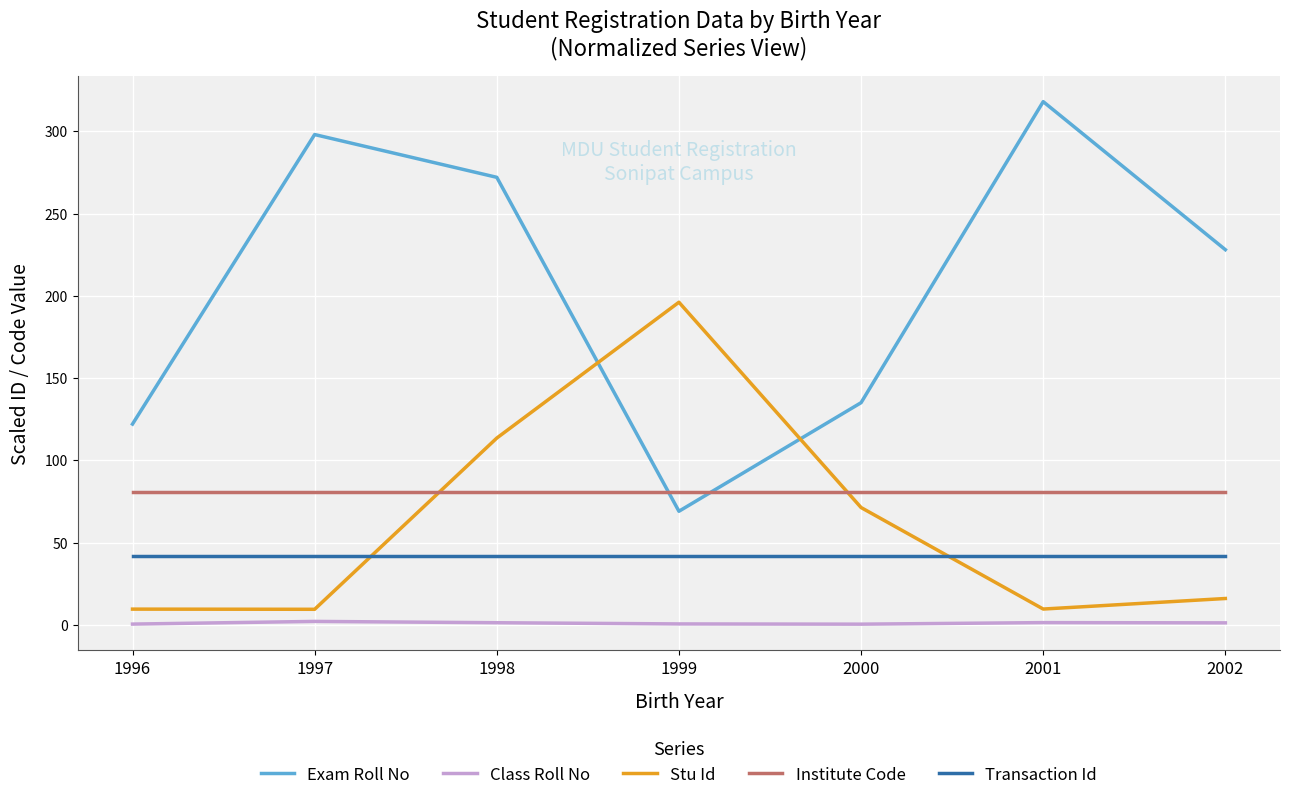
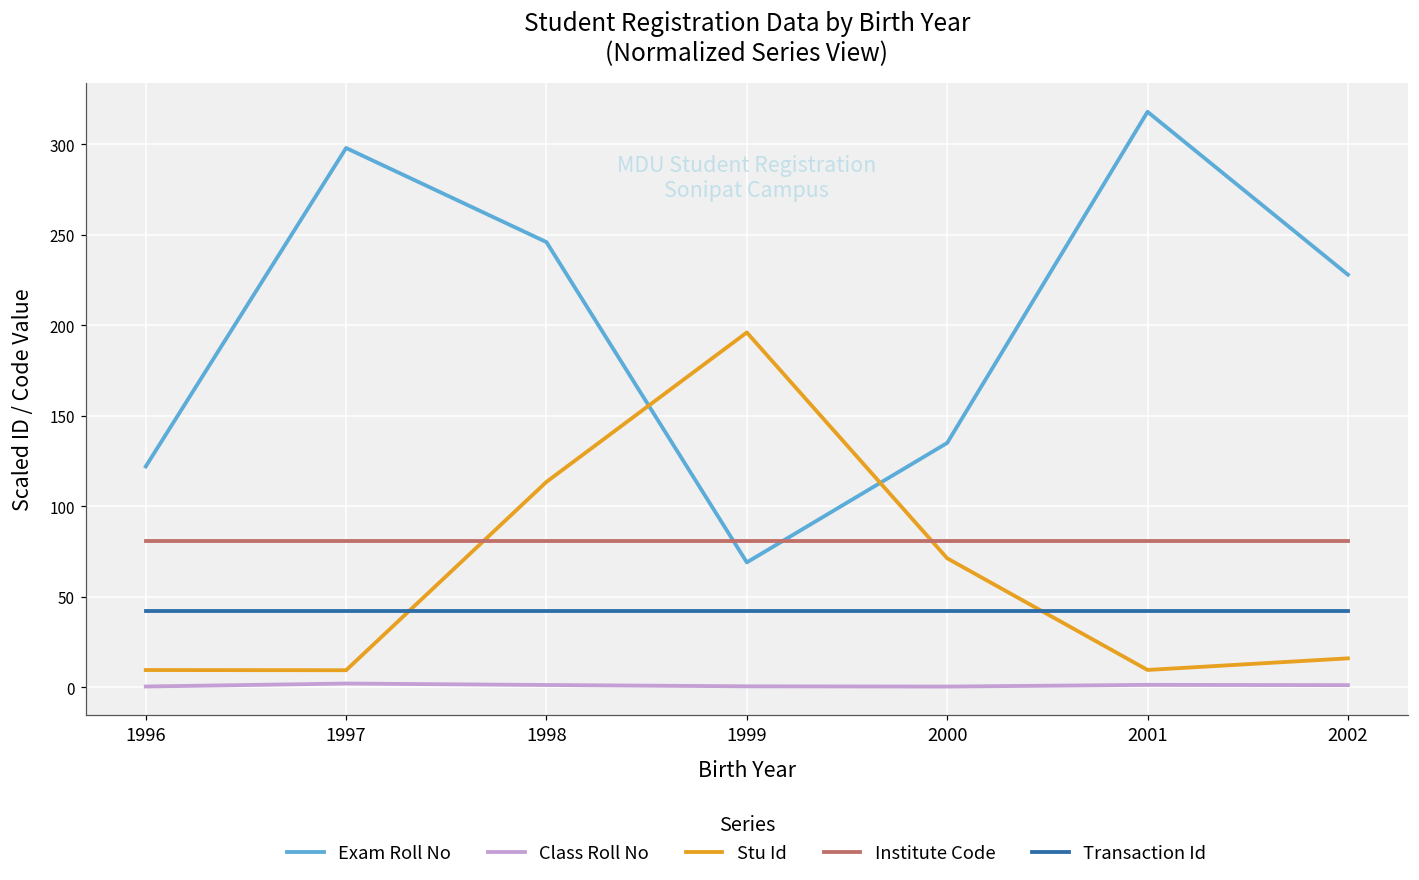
  {
    "Exam Roll No": {
      "1996": 122,
      "1997": 298,
-     "1998": 272,
+     "1998": 246,
      "1999": 69,
      "2000": 135,
      "2001": 318,
      "2002": 228
    },
    "Class Roll No": {
      "1996": 0,
      "1997": 2,
      "1998": 1,
      "1999": 1,
      "2000": 0,
      "2001": 1,
      "2002": 1
    },
    "Stu Id": {
      "1996": 10,
      "1997": 9,
      "1998": 113,
      "1999": 196,
      "2000": 71,
      "2001": 10,
      "2002": 16
    },
    "Institute Code": {
      "1996": 81,
      "1997": 81,
      "1998": 81,
      "1999": 81,
      "2000": 81,
      "2001": 81,
      "2002": 81
    },
    "Transaction Id": {
      "1996": 42,
      "1997": 42,
      "1998": 42,
      "1999": 42,
      "2000": 42,
      "2001": 42,
      "2002": 42
    }
  }
